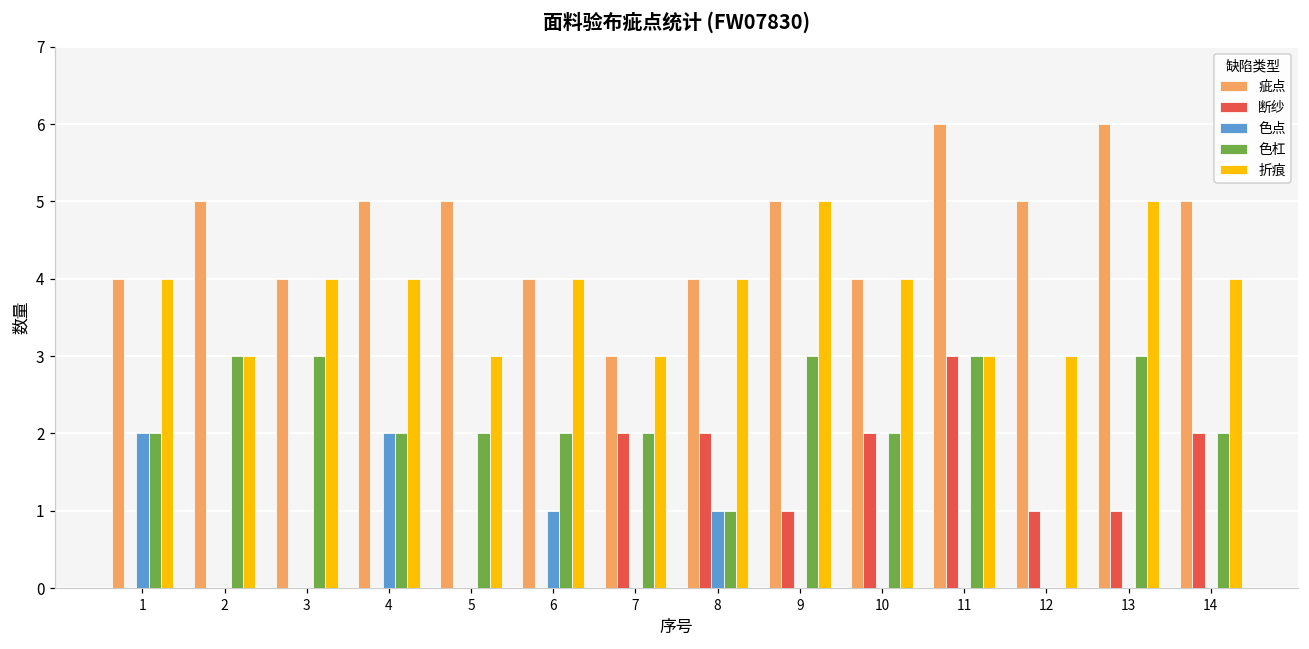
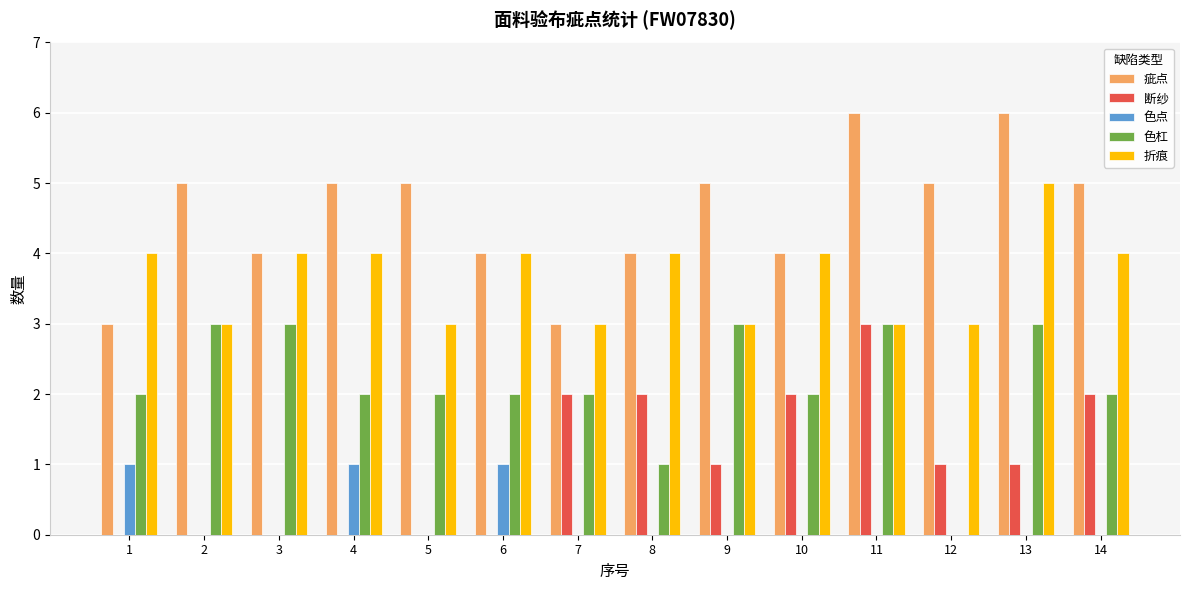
  {
    "疵点": {
-     "1": 4,
+     "1": 3,
      "2": 5,
      "3": 4,
      "4": 5,
      "5": 5,
      "6": 4,
      "7": 3,
      "8": 4,
      "9": 5,
      "10": 4,
      "11": 6,
      "12": 5,
      "13": 6,
      "14": 5
    },
    "断纱": {
      "1": 0,
      "2": 0,
      "3": 0,
      "4": 0,
      "5": 0,
      "6": 0,
      "7": 2,
      "8": 2,
      "9": 1,
      "10": 2,
      "11": 3,
      "12": 1,
      "13": 1,
      "14": 2
    },
    "色点": {
-     "1": 2,
+     "1": 1,
      "2": 0,
      "3": 0,
-     "4": 2,
+     "4": 1,
      "5": 0,
      "6": 1,
      "7": 0,
-     "8": 1,
+     "8": 0,
      "9": 0,
      "10": 0,
      "11": 0,
      "12": 0,
      "13": 0,
      "14": 0
    },
    "色杠": {
      "1": 2,
      "2": 3,
      "3": 3,
      "4": 2,
      "5": 2,
      "6": 2,
      "7": 2,
      "8": 1,
      "9": 3,
      "10": 2,
      "11": 3,
      "12": 0,
      "13": 3,
      "14": 2
    },
    "折痕": {
      "1": 4,
      "2": 3,
      "3": 4,
      "4": 4,
      "5": 3,
      "6": 4,
      "7": 3,
      "8": 4,
-     "9": 5,
+     "9": 3,
      "10": 4,
      "11": 3,
      "12": 3,
      "13": 5,
      "14": 4
    }
  }
